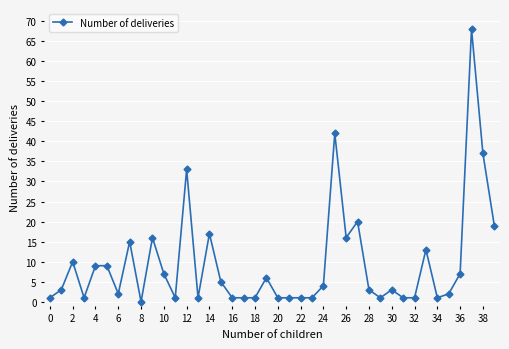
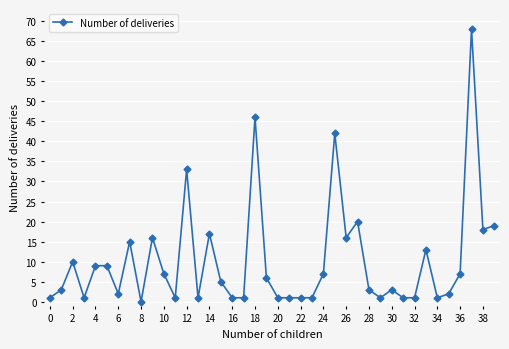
  {
    "0": 1,
    "2": 10,
    "4": 9,
    "6": 2,
    "8": 0,
    "10": 7,
    "12": 33,
    "14": 17,
    "16": 1,
-   "18": 1,
+   "18": 46,
    "20": 1,
    "22": 1,
-   "24": 4,
+   "24": 7,
    "26": 16,
    "28": 3,
    "30": 3,
    "32": 1,
    "34": 1,
    "36": 7,
-   "38": 37
+   "38": 18
  }
